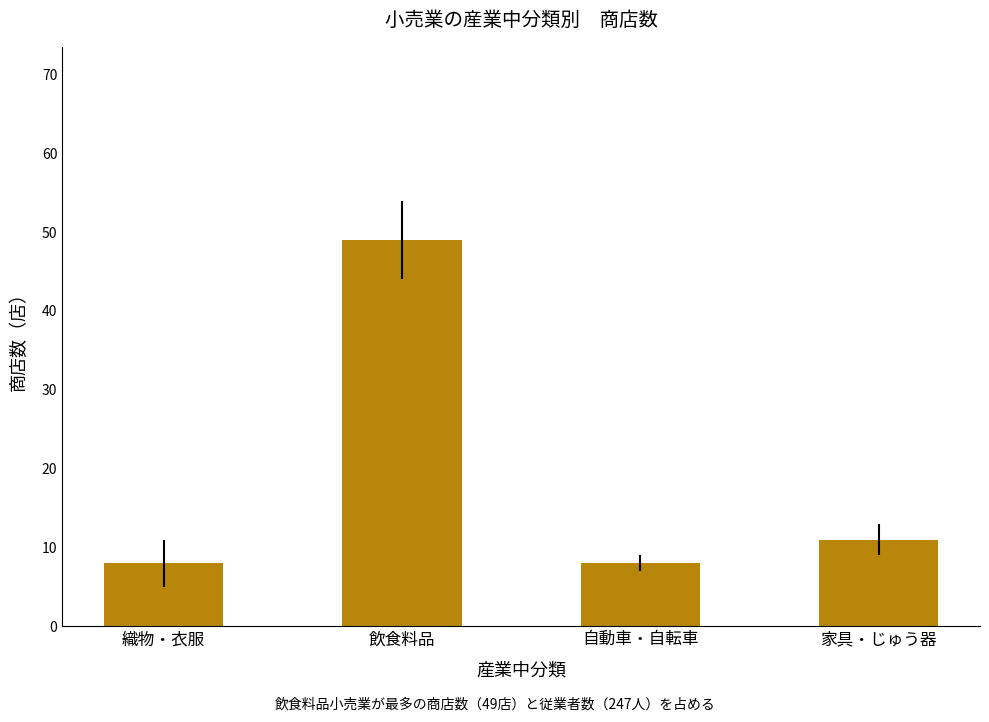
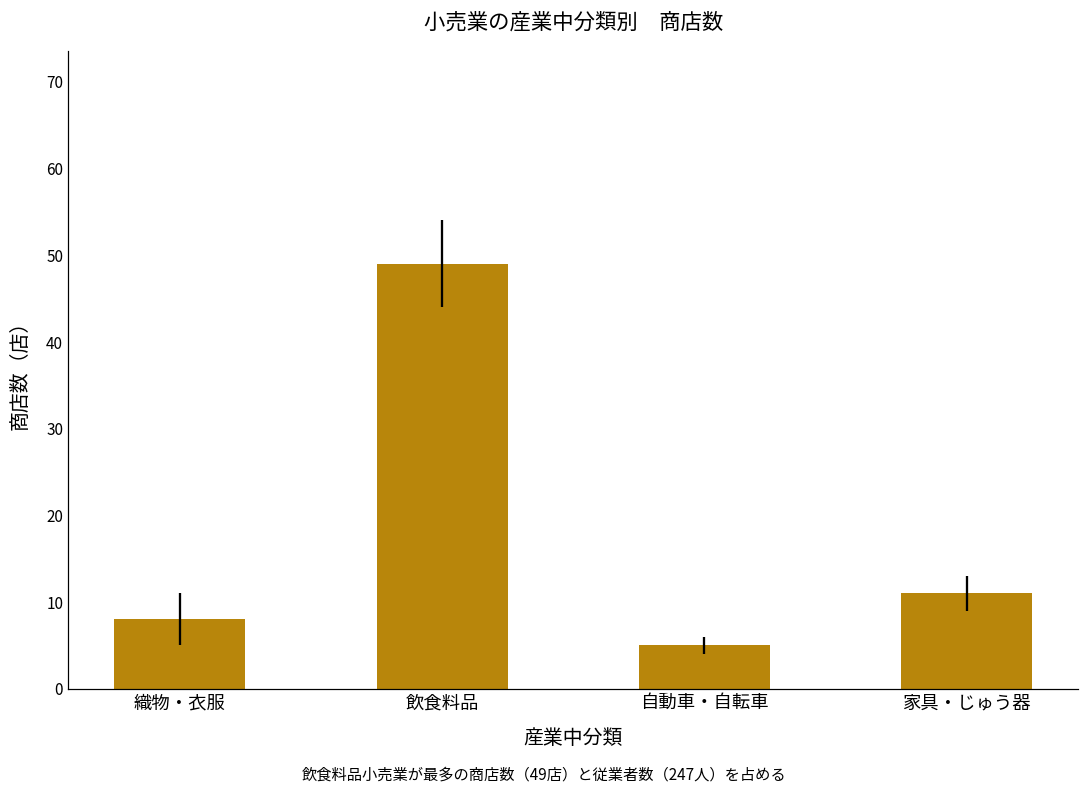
  {
    "織物・衣服": 8,
    "飲食料品": 49,
-   "自動車・自転車": 8,
+   "自動車・自転車": 5,
    "家具・じゅう器": 11
  }
